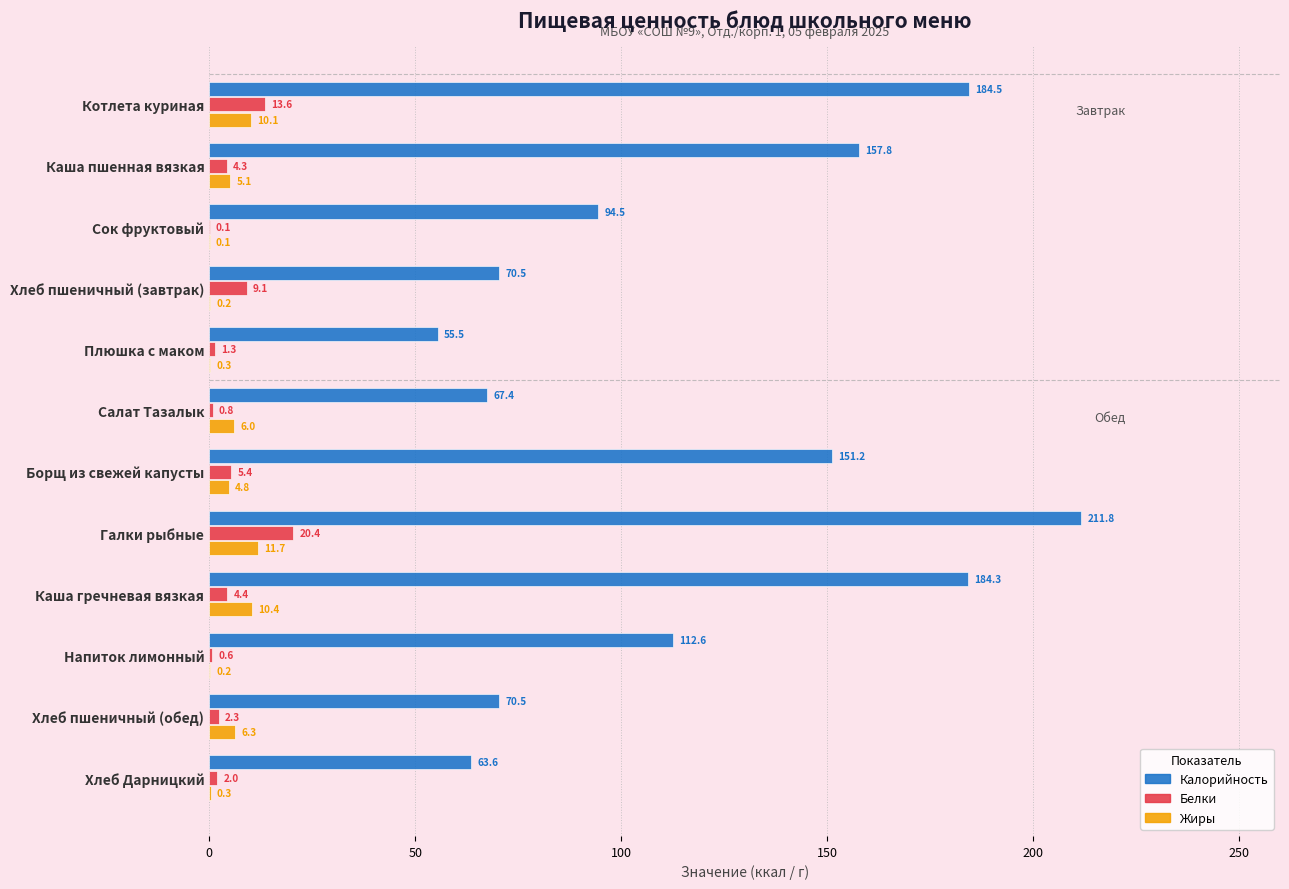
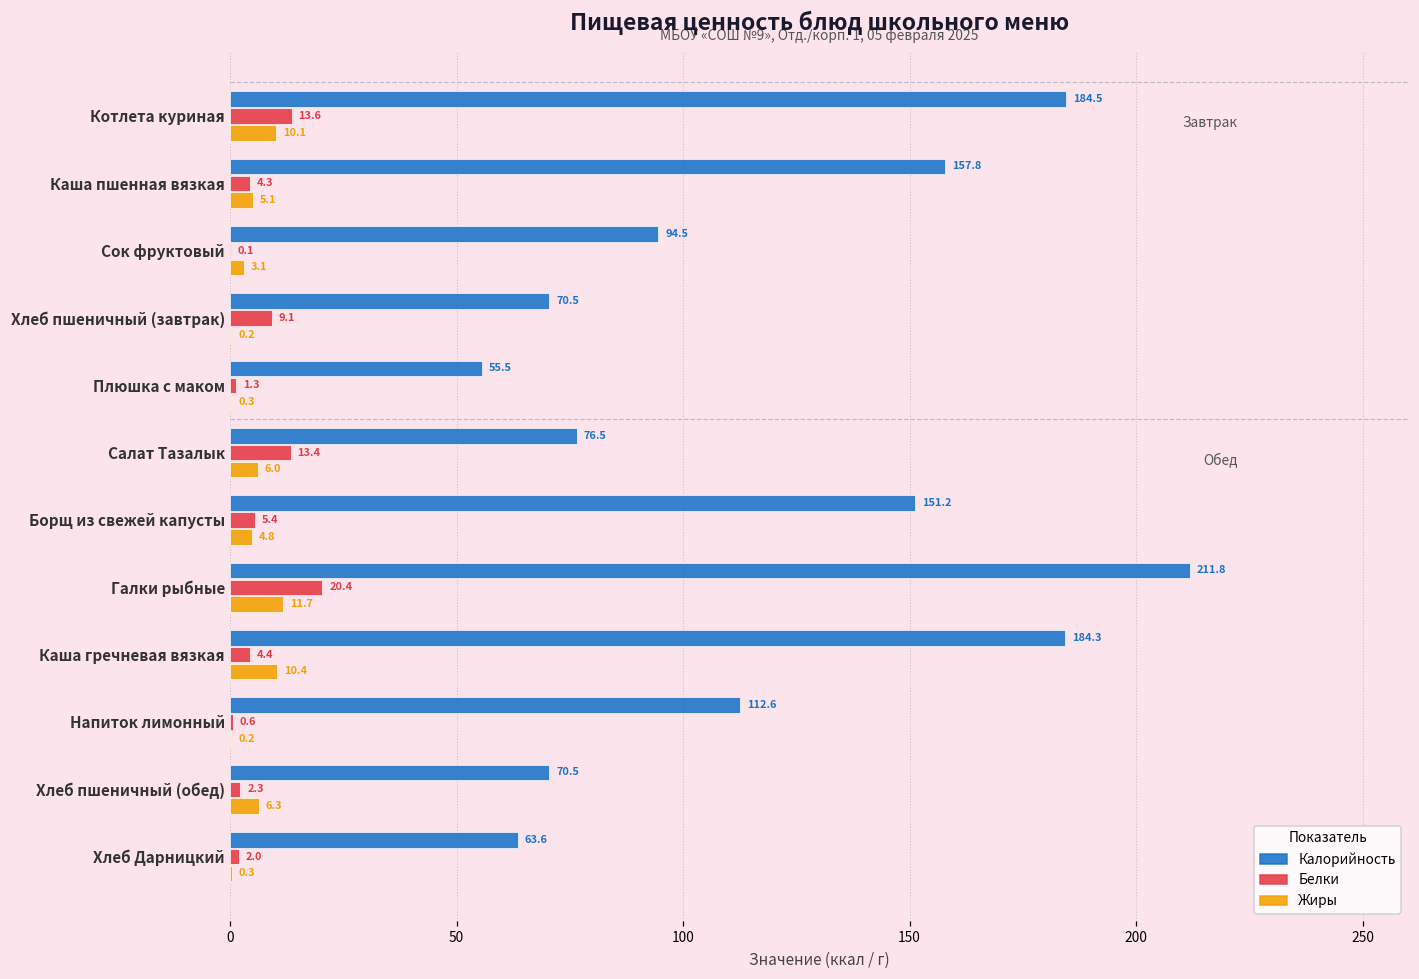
  {
    "Калорийность": {
      "Котлета куриная": 184.5,
      "Каша пшенная вязкая": 157.8,
      "Сок фруктовый": 94.5,
      "Хлеб пшеничный (завтрак)": 70.5,
      "Плюшка с маком": 55.5,
-     "Салат Тазалык": 67.4,
+     "Салат Тазалык": 76.5,
      "Борщ из свежей капусты": 151.2,
      "Галки рыбные": 211.8,
      "Каша гречневая вязкая": 184.3,
      "Напиток лимонный": 112.6,
      "Хлеб пшеничный (обед)": 70.5,
      "Хлеб Дарницкий": 63.6
    },
    "Белки": {
      "Котлета куриная": 13.6,
      "Каша пшенная вязкая": 4.3,
      "Сок фруктовый": 0.1,
      "Хлеб пшеничный (завтрак)": 9.1,
      "Плюшка с маком": 1.3,
-     "Салат Тазалык": 0.8,
+     "Салат Тазалык": 13.4,
      "Борщ из свежей капусты": 5.4,
      "Галки рыбные": 20.4,
      "Каша гречневая вязкая": 4.4,
      "Напиток лимонный": 0.6,
      "Хлеб пшеничный (обед)": 2.3,
      "Хлеб Дарницкий": 2.0
    },
    "Жиры": {
      "Котлета куриная": 10.1,
      "Каша пшенная вязкая": 5.1,
-     "Сок фруктовый": 0.1,
+     "Сок фруктовый": 3.1,
      "Хлеб пшеничный (завтрак)": 0.2,
      "Плюшка с маком": 0.3,
      "Салат Тазалык": 6.0,
      "Борщ из свежей капусты": 4.8,
      "Галки рыбные": 11.7,
      "Каша гречневая вязкая": 10.4,
      "Напиток лимонный": 0.2,
      "Хлеб пшеничный (обед)": 6.3,
      "Хлеб Дарницкий": 0.3
    }
  }
